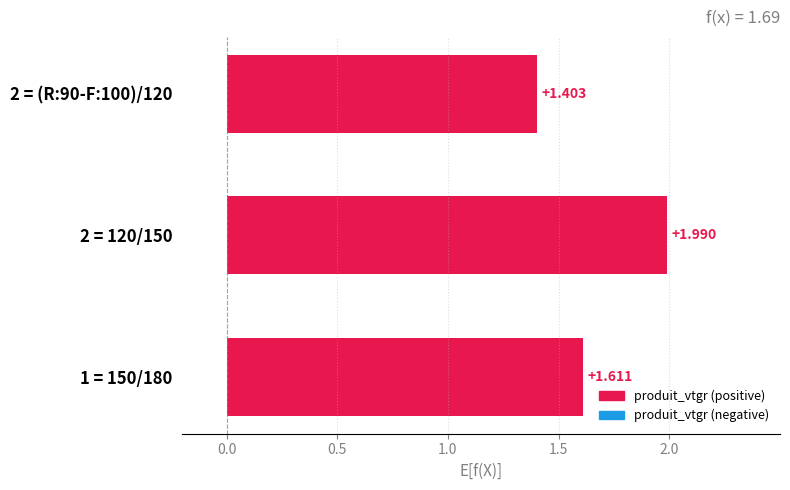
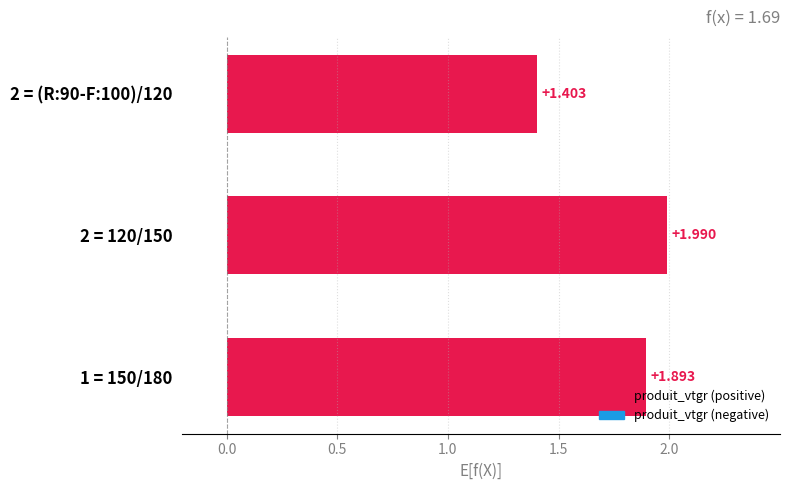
  {
    "2 = (R:90-F:100)/120": "+1.403",
    "2 = 120/150": "+1.990",
-   "1 = 150/180": "+1.611"
+   "1 = 150/180": "+1.893"
  }
